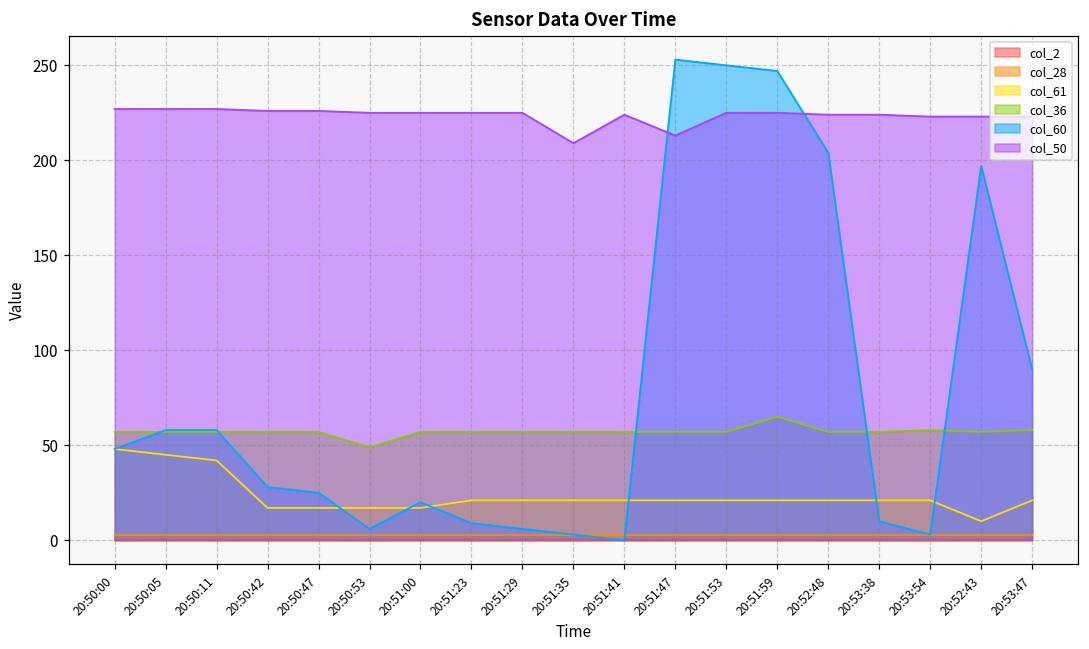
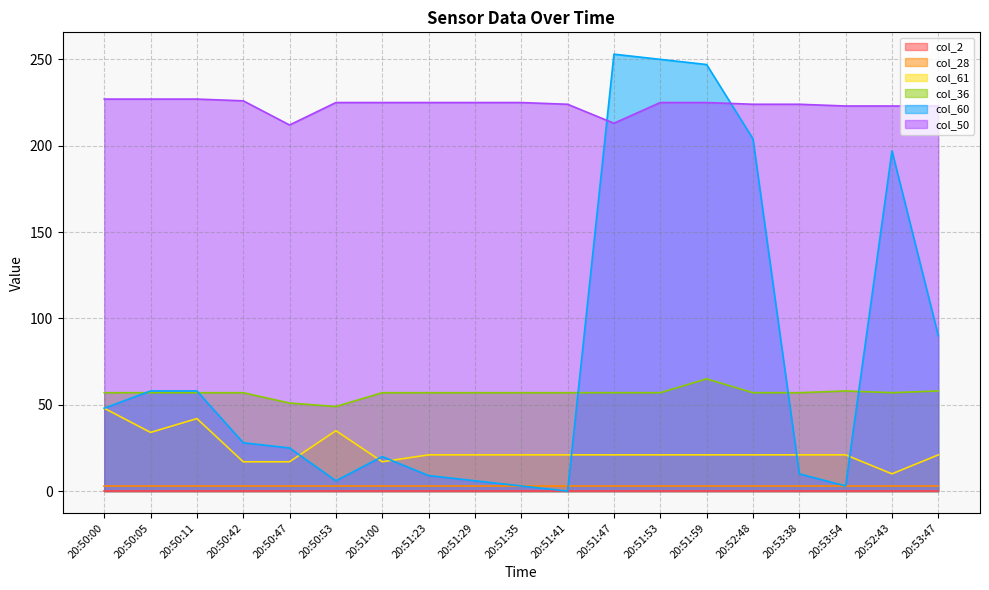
  {
    "col_2": {
      "20:50:00": 0,
      "20:50:05": 0,
      "20:50:11": 0,
      "20:50:42": 0,
      "20:50:47": 0,
      "20:50:53": 0,
      "20:51:00": 0,
      "20:51:23": 0,
      "20:51:29": 0,
      "20:51:35": 0,
      "20:51:47": 0,
      "20:51:53": 0,
      "20:51:59": 0,
      "20:52:48": 0,
      "20:53:38": 0,
      "20:53:54": 0,
      "20:52:43": 0,
      "20:53:47": 0
    },
    "col_28": {
      "20:50:00": 3,
      "20:50:05": 3,
      "20:50:11": 3,
      "20:50:42": 3,
      "20:50:47": 3,
      "20:50:53": 3,
      "20:51:00": 3,
      "20:51:23": 3,
      "20:51:29": 3,
      "20:51:41": 3,
      "20:51:47": 3,
      "20:51:53": 3,
      "20:51:59": 3,
      "20:52:48": 3,
      "20:53:38": 3,
      "20:52:43": 3,
      "20:53:47": 3
    },
    "col_61": {
-     "20:50:05": 45,
+     "20:50:05": 34,
      "20:50:11": 42,
      "20:50:42": 17,
      "20:50:47": 17,
-     "20:50:53": 17,
+     "20:50:53": 35,
      "20:51:00": 17,
      "20:51:23": 21,
      "20:51:29": 21,
      "20:51:35": 21,
      "20:51:41": 21,
      "20:51:47": 21,
      "20:51:53": 21,
      "20:51:59": 21,
      "20:52:48": 21,
      "20:53:38": 21,
      "20:53:54": 21,
      "20:52:43": 10,
      "20:53:47": 21
    },
    "col_36": {
      "20:50:00": 57,
      "20:50:42": 57,
-     "20:50:47": 57,
+     "20:50:47": 51,
      "20:50:53": 49,
      "20:51:00": 57,
      "20:51:23": 57,
      "20:51:29": 57,
      "20:51:35": 57,
      "20:51:41": 57,
      "20:51:47": 57,
      "20:51:53": 57,
      "20:51:59": 65,
      "20:52:48": 57,
      "20:53:38": 57,
      "20:53:54": 58,
      "20:52:43": 57,
      "20:53:47": 58
    },
    "col_60": {
      "20:50:42": 28,
      "20:50:47": 25,
      "20:50:53": 6,
      "20:51:00": 20,
      "20:51:23": 9,
      "20:51:29": 6,
      "20:51:47": 253,
      "20:51:53": 250,
      "20:51:59": 247,
      "20:52:48": 204,
      "20:53:38": 10,
      "20:52:43": 197,
      "20:53:47": 90
    },
    "col_50": {
      "20:50:00": 227,
      "20:50:05": 227,
      "20:50:11": 227,
      "20:50:42": 226,
-     "20:50:47": 226,
+     "20:50:47": 212,
      "20:50:53": 225,
      "20:51:00": 225,
      "20:51:23": 225,
      "20:51:29": 225,
-     "20:51:35": 209,
+     "20:51:35": 225,
      "20:51:41": 224,
      "20:51:47": 213,
      "20:51:53": 225,
      "20:51:59": 225,
      "20:52:48": 224,
      "20:53:38": 224,
      "20:53:54": 223,
      "20:52:43": 223
    }
  }
